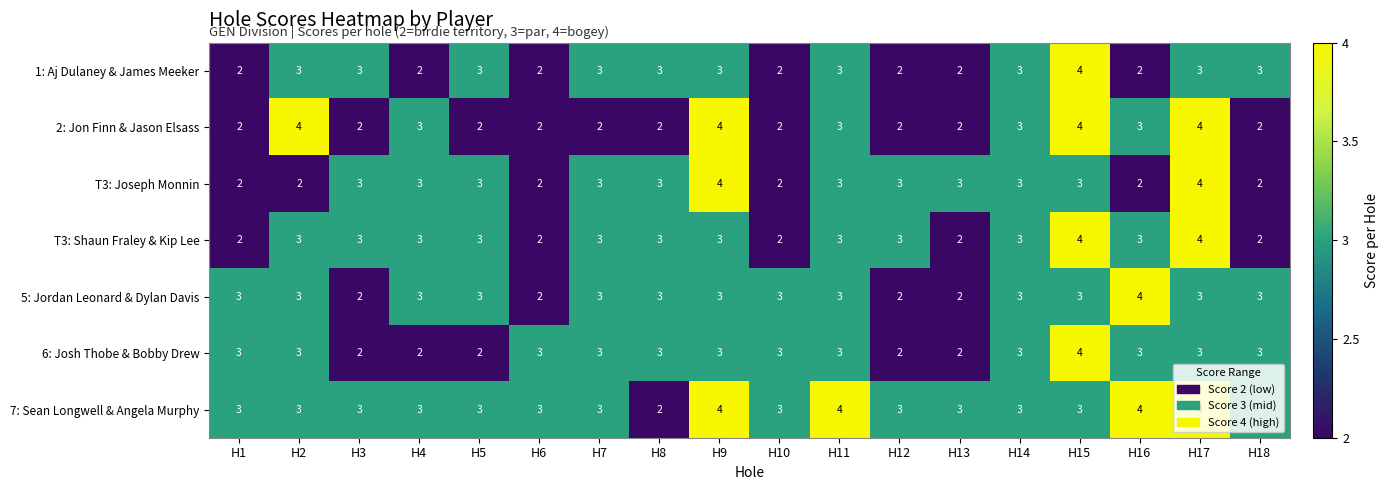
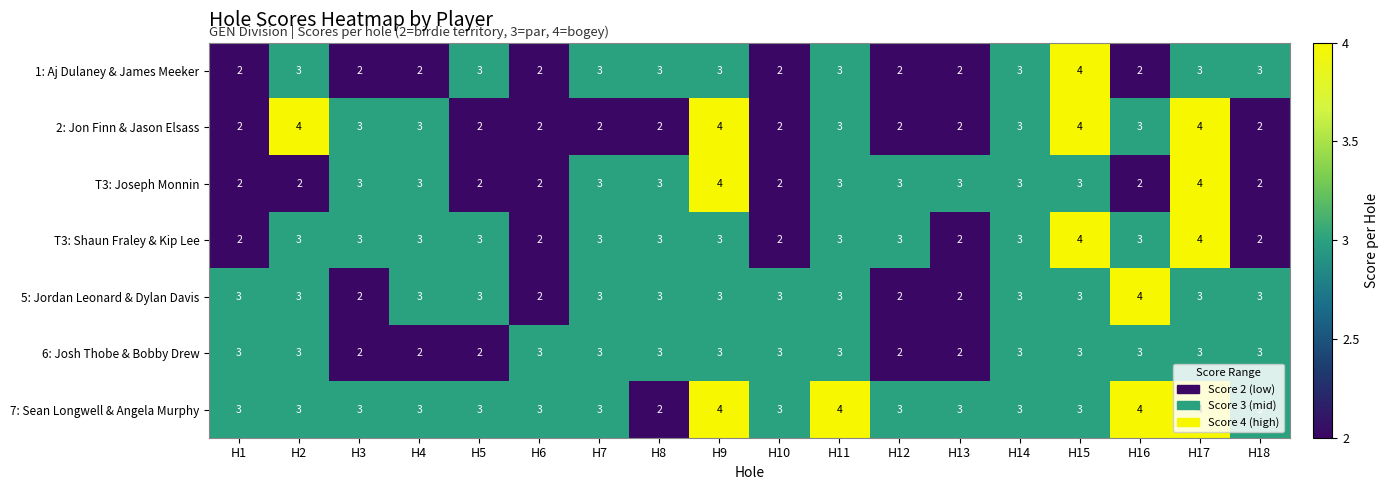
  {
    "1: Aj Dulaney & James Meeker": {
      "H1": 2,
      "H2": 3,
-     "H3": 3,
+     "H3": 2,
      "H4": 2,
      "H5": 3,
      "H6": 2,
      "H7": 3,
      "H8": 3,
      "H9": 3,
      "H10": 2,
      "H11": 3,
      "H12": 2,
      "H13": 2,
      "H14": 3,
      "H15": 4,
      "H16": 2,
      "H17": 3,
      "H18": 3
    },
    "2: Jon Finn & Jason Elsass": {
      "H1": 2,
      "H2": 4,
-     "H3": 2,
+     "H3": 3,
      "H4": 3,
      "H5": 2,
      "H6": 2,
      "H7": 2,
      "H8": 2,
      "H9": 4,
      "H10": 2,
      "H11": 3,
      "H12": 2,
      "H13": 2,
      "H14": 3,
      "H15": 4,
      "H16": 3,
      "H17": 4,
      "H18": 2
    },
    "T3: Joseph Monnin": {
      "H1": 2,
      "H2": 2,
      "H3": 3,
      "H4": 3,
-     "H5": 3,
+     "H5": 2,
      "H6": 2,
      "H7": 3,
      "H8": 3,
      "H9": 4,
      "H10": 2,
      "H11": 3,
      "H12": 3,
      "H13": 3,
      "H14": 3,
      "H15": 3,
      "H16": 2,
      "H17": 4,
      "H18": 2
    },
    "T3: Shaun Fraley & Kip Lee": {
      "H1": 2,
      "H2": 3,
      "H3": 3,
      "H4": 3,
      "H5": 3,
      "H6": 2,
      "H7": 3,
      "H8": 3,
      "H9": 3,
      "H10": 2,
      "H11": 3,
      "H12": 3,
      "H13": 2,
      "H14": 3,
      "H15": 4,
      "H16": 3,
      "H17": 4,
      "H18": 2
    },
    "5: Jordan Leonard & Dylan Davis": {
      "H1": 3,
      "H2": 3,
      "H3": 2,
      "H4": 3,
      "H5": 3,
      "H6": 2,
      "H7": 3,
      "H8": 3,
      "H9": 3,
      "H10": 3,
      "H11": 3,
      "H12": 2,
      "H13": 2,
      "H14": 3,
      "H15": 3,
      "H16": 4,
      "H17": 3,
      "H18": 3
    },
    "6: Josh Thobe & Bobby Drew": {
      "H1": 3,
      "H2": 3,
      "H3": 2,
      "H4": 2,
      "H5": 2,
      "H6": 3,
      "H7": 3,
      "H8": 3,
      "H9": 3,
      "H10": 3,
      "H11": 3,
      "H12": 2,
      "H13": 2,
      "H14": 3,
-     "H15": 4,
+     "H15": 3,
      "H16": 3,
      "H17": 3,
      "H18": 3
    },
    "7: Sean Longwell & Angela Murphy": {
      "H1": 3,
      "H2": 3,
      "H3": 3,
      "H4": 3,
      "H5": 3,
      "H6": 3,
      "H7": 3,
      "H8": 2,
      "H9": 4,
      "H10": 3,
      "H11": 4,
      "H12": 3,
      "H13": 3,
      "H14": 3,
      "H15": 3,
      "H16": 4
    }
  }
